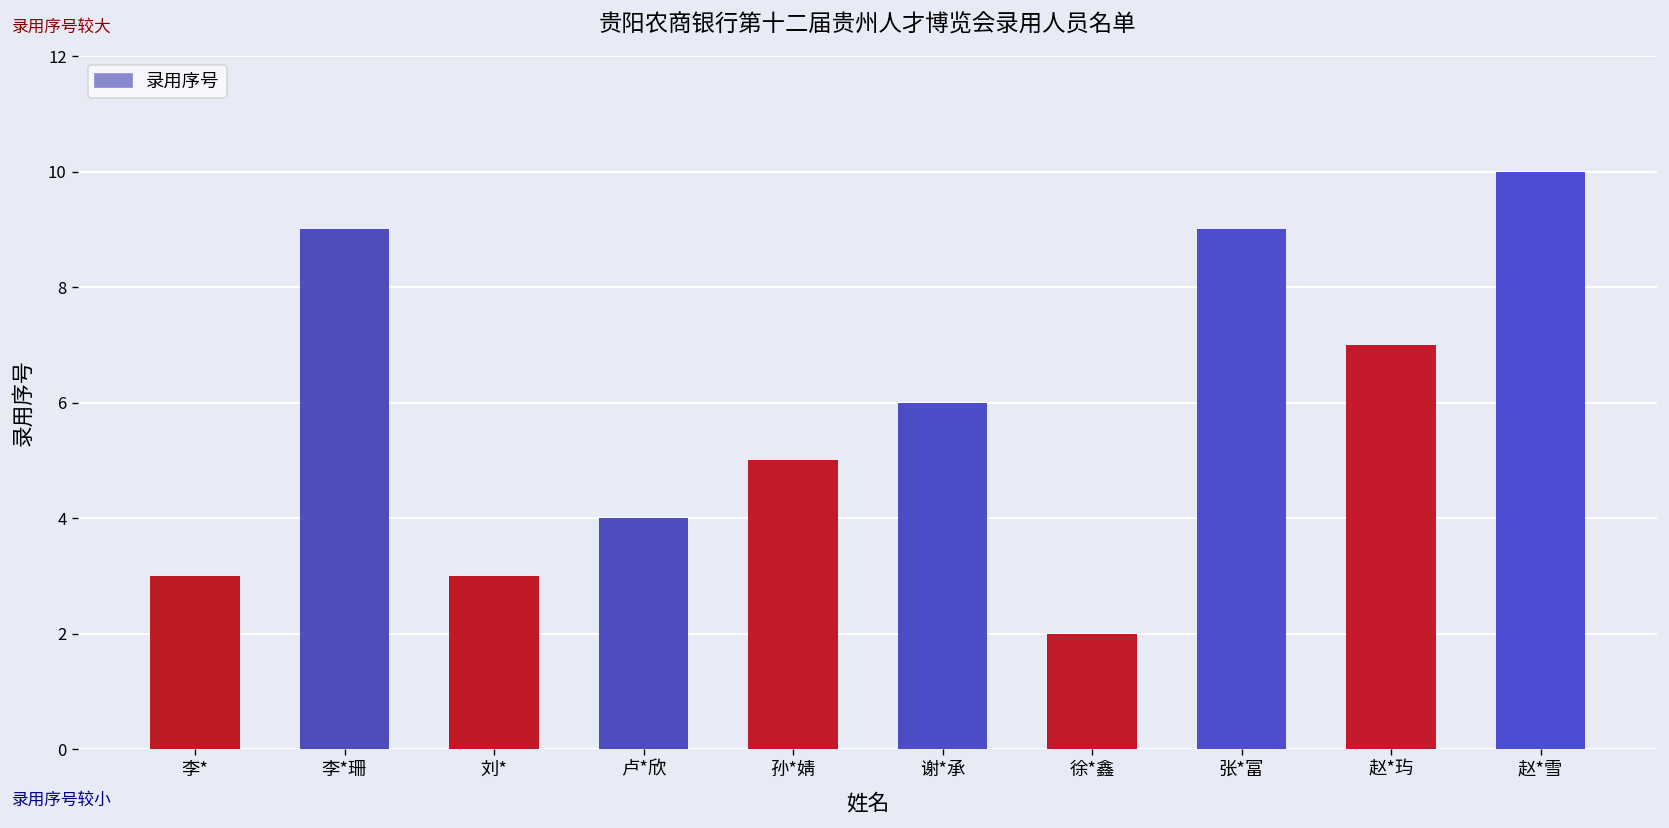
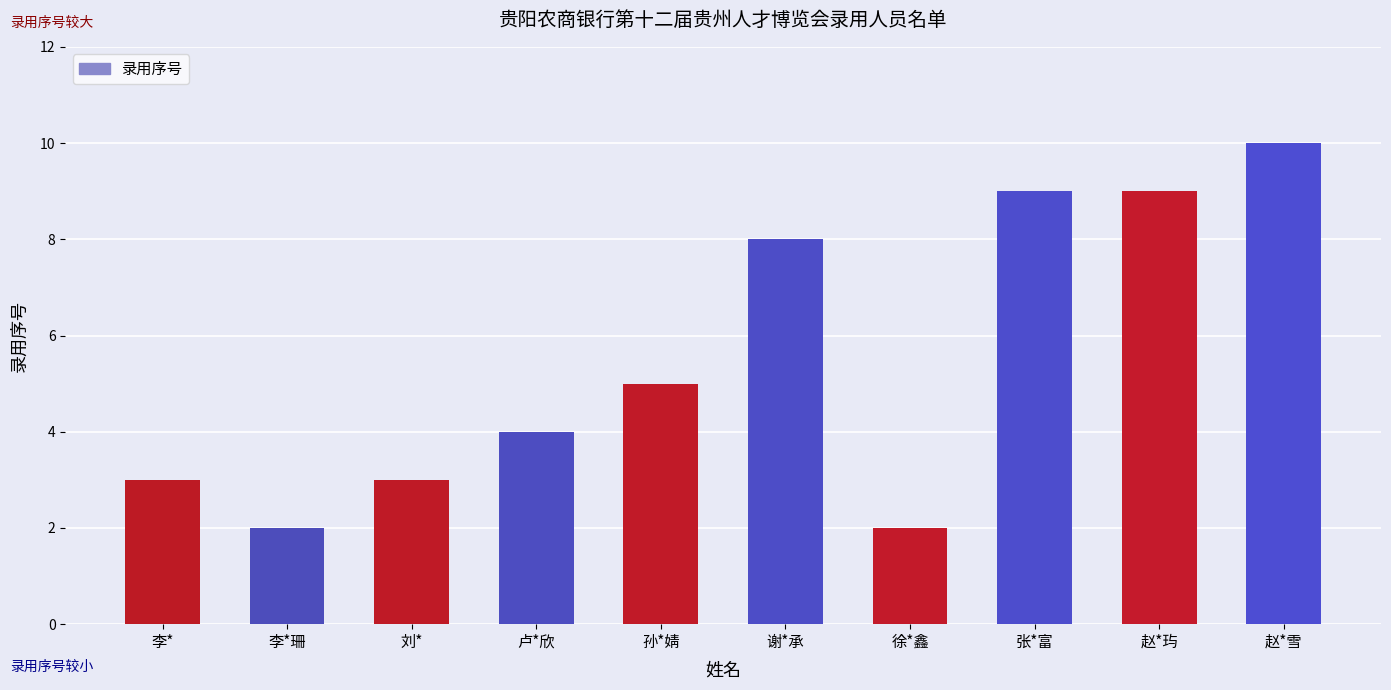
  {
    "李*": 3,
-   "李*珊": 9,
+   "李*珊": 2,
    "刘*": 3,
    "卢*欣": 4,
    "孙*婧": 5,
-   "谢*承": 6,
+   "谢*承": 8,
    "徐*鑫": 2,
    "张*富": 9,
-   "赵*玙": 7,
+   "赵*玙": 9,
    "赵*雪": 10
  }
